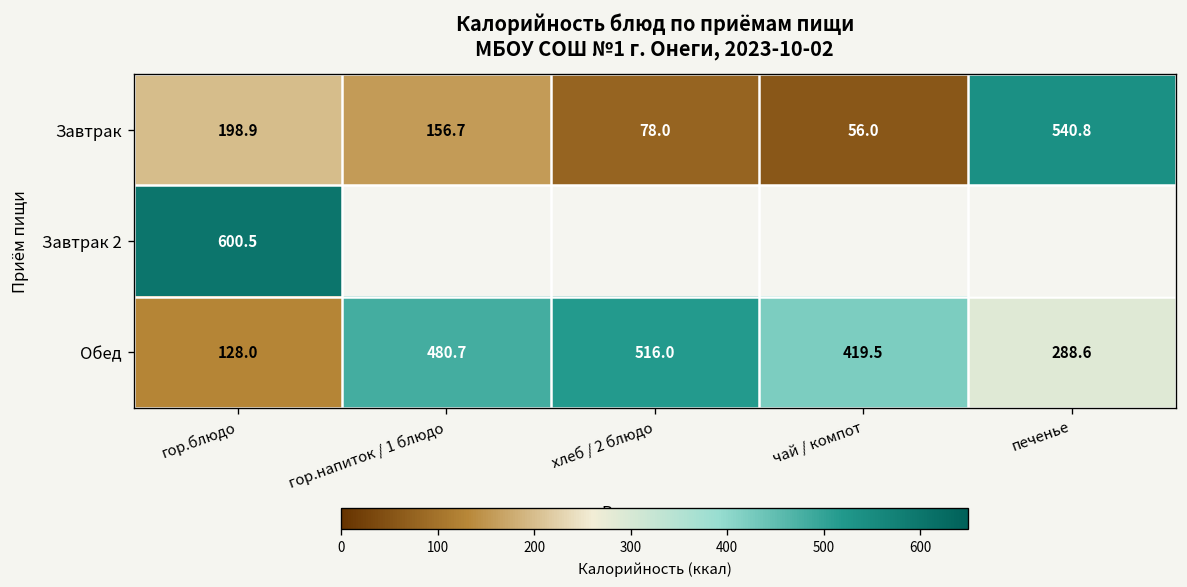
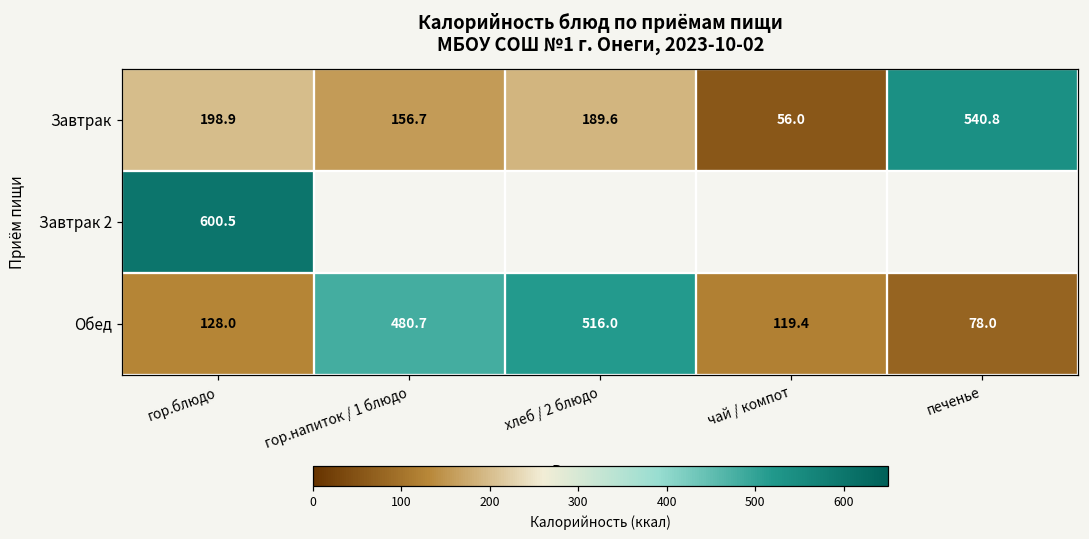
  {
    "Завтрак": {
      "гор.блюдо": 198.9,
      "гор.напиток / 1 блюдо": 156.7,
-     "хлеб / 2 блюдо": 78.0,
+     "хлеб / 2 блюдо": 189.6,
      "чай / компот": 56.0,
      "печенье": 540.8
    },
    "Завтрак 2": {
      "гор.блюдо": 600.5
    },
    "Обед": {
      "гор.блюдо": 128.0,
      "гор.напиток / 1 блюдо": 480.7,
      "хлеб / 2 блюдо": 516.0,
-     "чай / компот": 419.5,
-     "печенье": 288.6
+     "чай / компот": 119.4,
+     "печенье": 78.0
    }
  }
